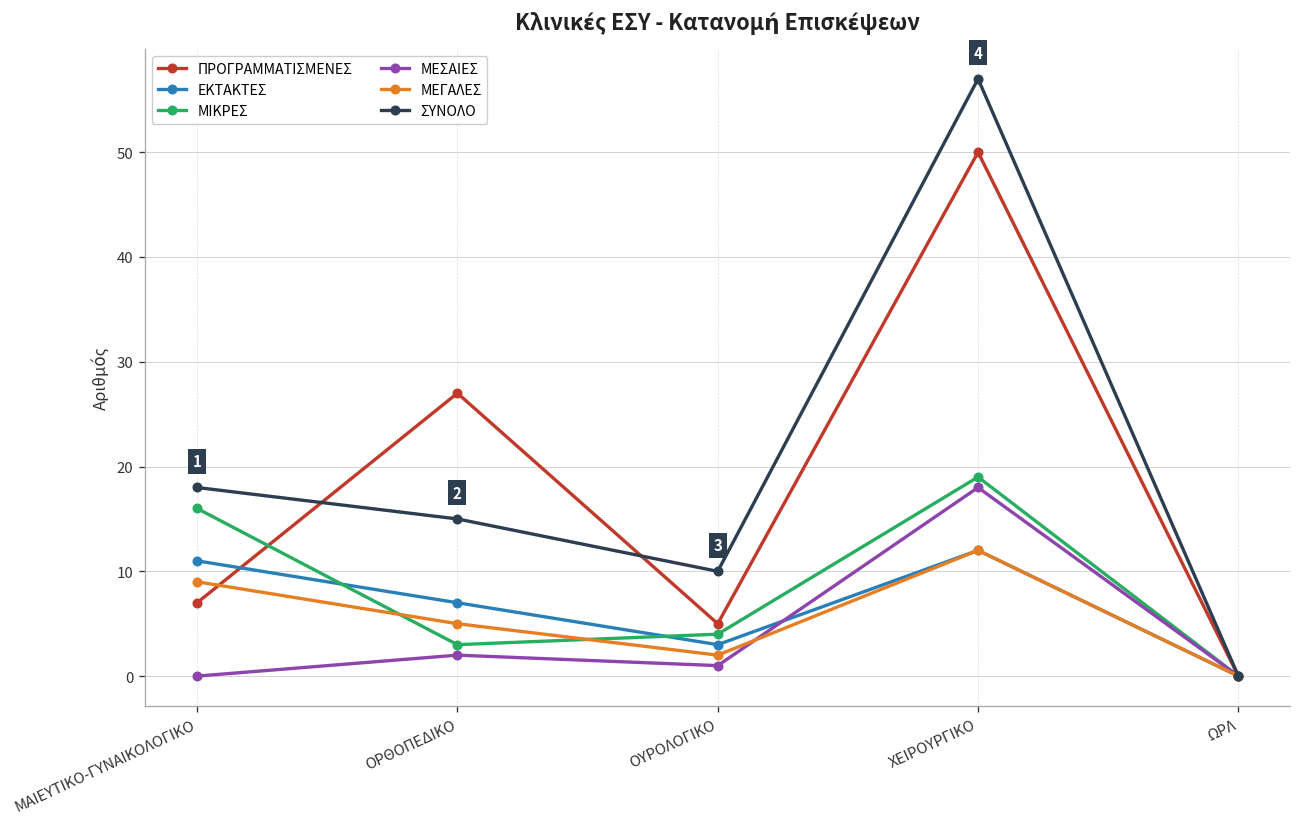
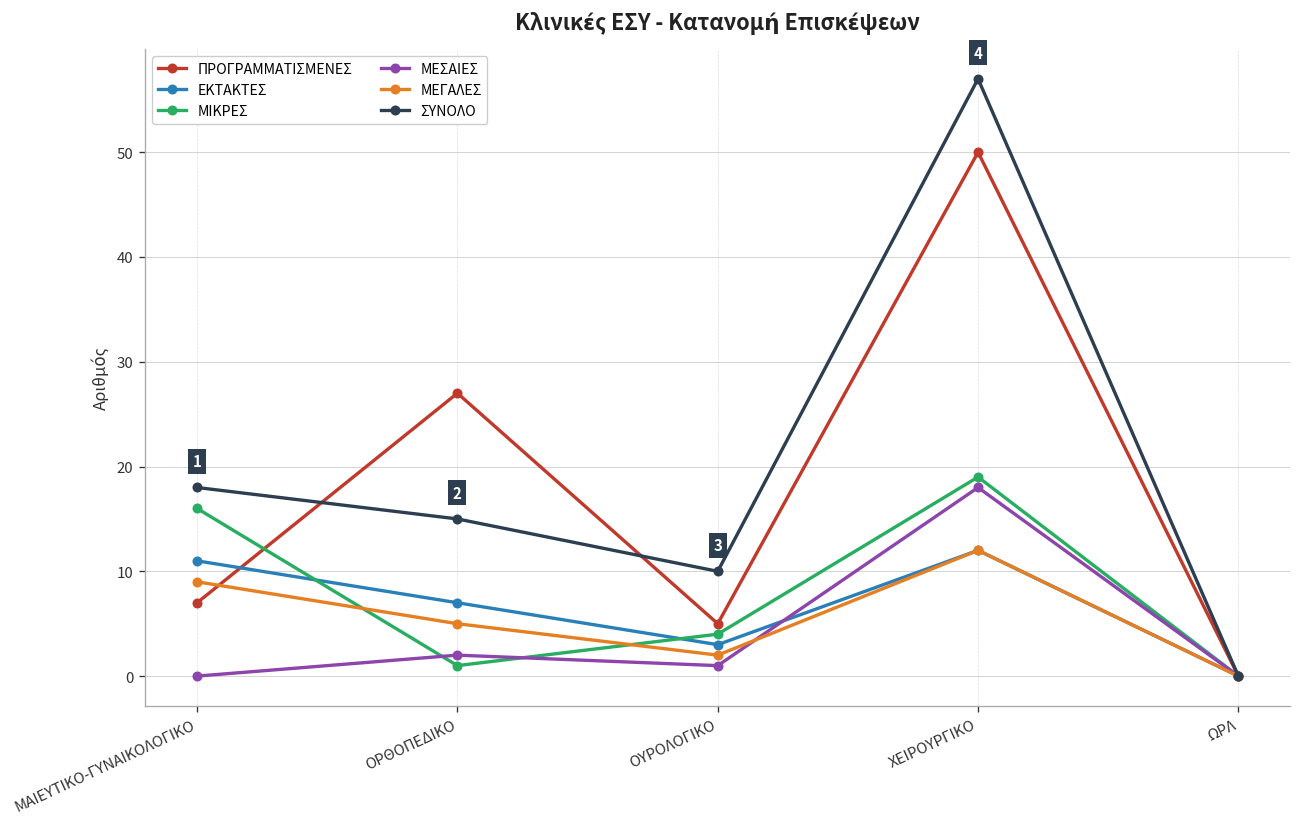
  {
    "ΠΡΟΓΡΑΜΜΑΤΙΣΜΕΝΕΣ": {
      "ΜΑΙΕΥΤΙΚΟ-ΓΥΝΑΙΚΟΛΟΓΙΚΟ": 7,
      "ΟΡΘΟΠΕΔΙΚΟ": 27,
      "ΟΥΡΟΛΟΓΙΚΟ": 5,
      "ΧΕΙΡΟΥΡΓΙΚΟ": 50
    },
    "ΕΚΤΑΚΤΕΣ": {
      "ΜΑΙΕΥΤΙΚΟ-ΓΥΝΑΙΚΟΛΟΓΙΚΟ": 11,
      "ΟΡΘΟΠΕΔΙΚΟ": 7,
      "ΟΥΡΟΛΟΓΙΚΟ": 3
    },
    "ΜΙΚΡΕΣ": {
      "ΜΑΙΕΥΤΙΚΟ-ΓΥΝΑΙΚΟΛΟΓΙΚΟ": 16,
-     "ΟΡΘΟΠΕΔΙΚΟ": 3,
+     "ΟΡΘΟΠΕΔΙΚΟ": 1,
      "ΟΥΡΟΛΟΓΙΚΟ": 4,
      "ΧΕΙΡΟΥΡΓΙΚΟ": 19
    },
    "ΜΕΣΑΙΕΣ": {
      "ΜΑΙΕΥΤΙΚΟ-ΓΥΝΑΙΚΟΛΟΓΙΚΟ": 0,
      "ΟΡΘΟΠΕΔΙΚΟ": 2,
      "ΟΥΡΟΛΟΓΙΚΟ": 1,
      "ΧΕΙΡΟΥΡΓΙΚΟ": 18
    },
    "ΜΕΓΑΛΕΣ": {
      "ΜΑΙΕΥΤΙΚΟ-ΓΥΝΑΙΚΟΛΟΓΙΚΟ": 9,
      "ΟΡΘΟΠΕΔΙΚΟ": 5,
      "ΟΥΡΟΛΟΓΙΚΟ": 2
    }
  }
